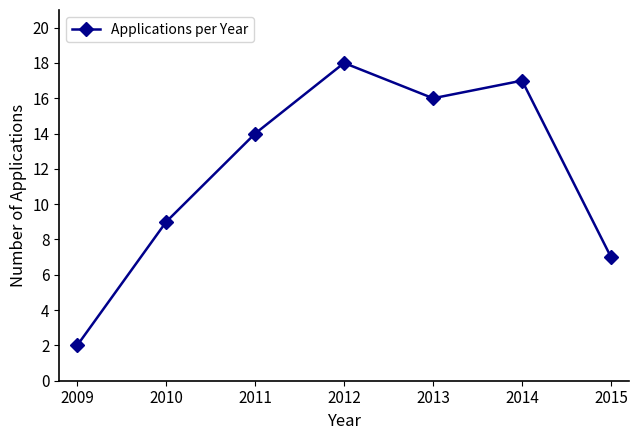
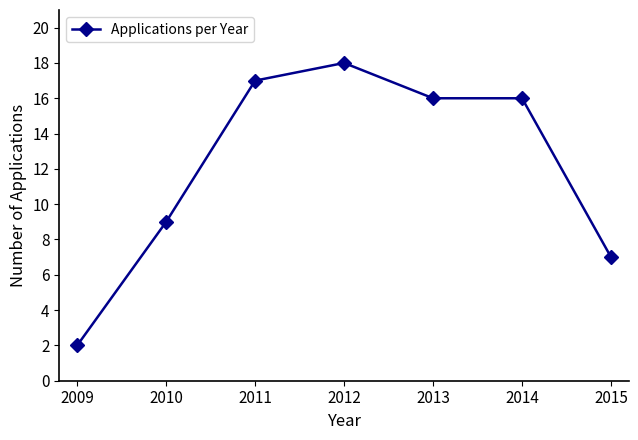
  {
    "2009": 2,
    "2010": 9,
-   "2011": 14,
+   "2011": 17,
    "2012": 18,
    "2013": 16,
-   "2014": 17,
+   "2014": 16,
    "2015": 7
  }
